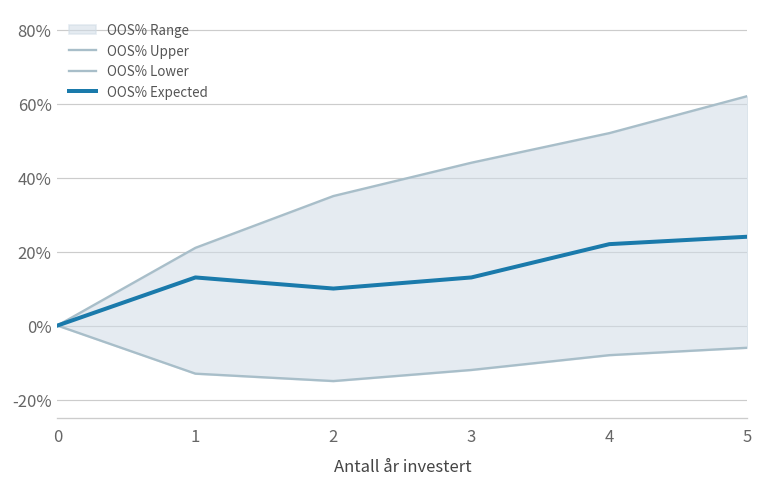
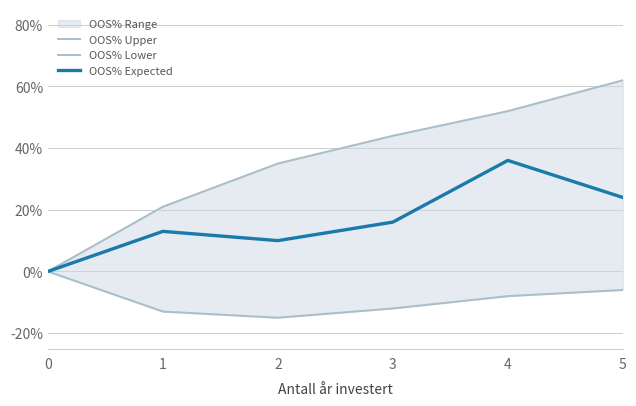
  {
    "OOS% Expected": {
      "1": "13%",
      "2": "10%",
-     "3": "13%",
-     "4": "22%",
+     "3": "16%",
+     "4": "36%",
      "5": "24%"
    }
  }
